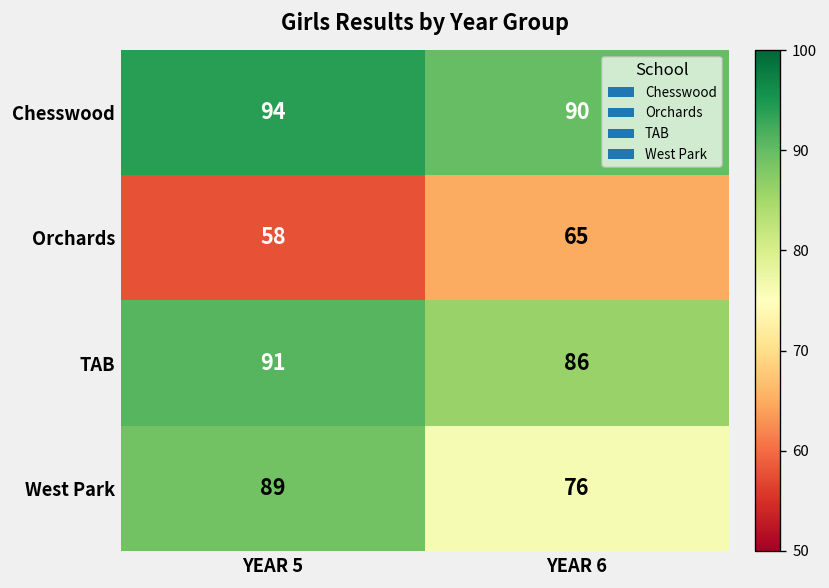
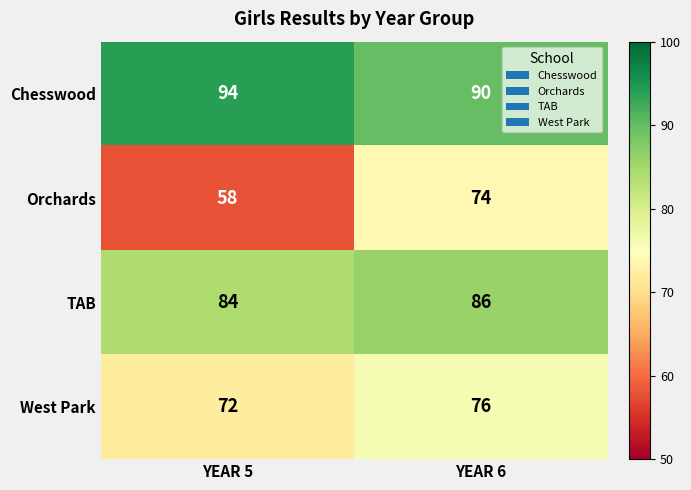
  {
    "Chesswood": {
      "YEAR 5": 94,
      "YEAR 6": 90
    },
    "Orchards": {
      "YEAR 5": 58,
-     "YEAR 6": 65
+     "YEAR 6": 74
    },
    "TAB": {
-     "YEAR 5": 91,
+     "YEAR 5": 84,
      "YEAR 6": 86
    },
    "West Park": {
-     "YEAR 5": 89,
+     "YEAR 5": 72,
      "YEAR 6": 76
    }
  }
